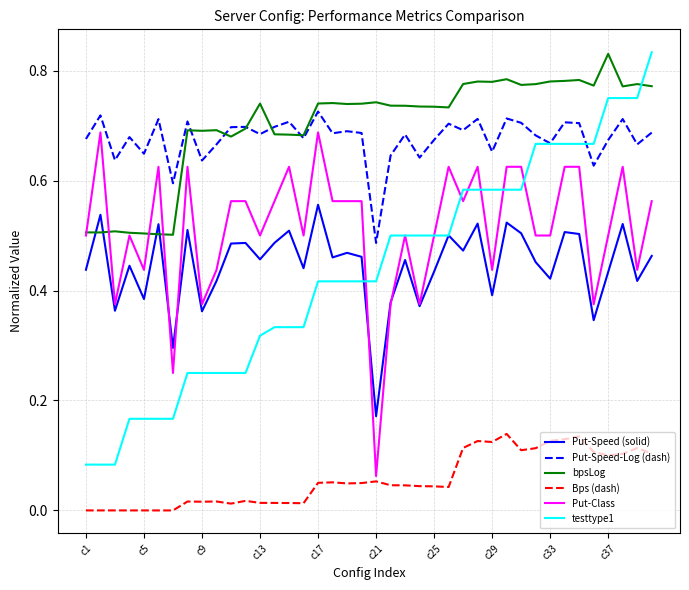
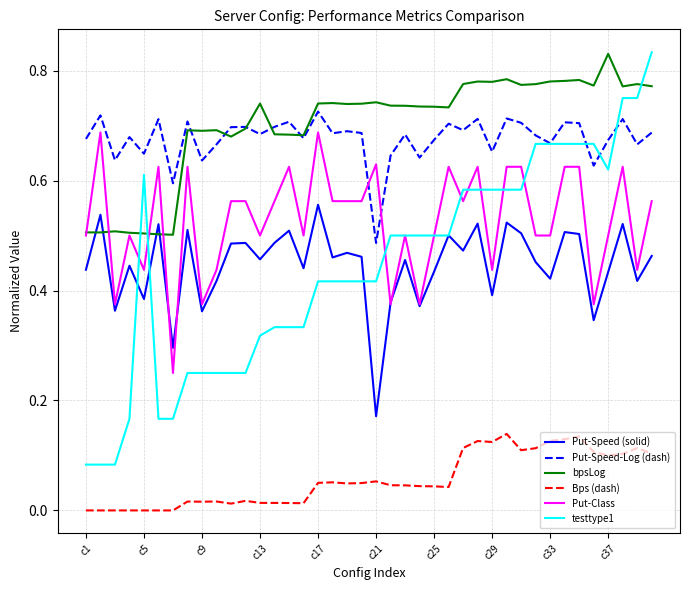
  {
    "bpsLog": {
      "c1": 0.51,
      "c5": 0.50,
      "c9": 0.69,
      "c13": 0.74,
      "c17": 0.74,
      "c21": 0.74,
      "c25": 0.73,
      "c29": 0.78,
      "c33": 0.78,
      "c37": 0.83
    },
    "Bps (dash)": {
      "c1": 0.00,
      "c5": 0.00,
      "c9": 0.02,
      "c13": 0.01,
      "c17": 0.05,
      "c21": 0.05,
      "c25": 0.04,
      "c29": 0.12
    },
    "Put-Class": {
      "c1": 0.50,
      "c5": 0.44,
      "c9": 0.38,
      "c13": 0.50,
      "c17": 0.69,
-     "c21": 0.06,
+     "c21": 0.63,
      "c29": 0.44,
      "c33": 0.50,
      "c37": 0.50
    },
    "testtype1": {
      "c1": 0.08,
-     "c5": 0.17,
+     "c5": 0.61,
      "c9": 0.25,
      "c13": 0.32,
      "c17": 0.42,
      "c21": 0.42,
      "c29": 0.58,
-     "c37": 0.75
+     "c37": 0.62
    }
  }
